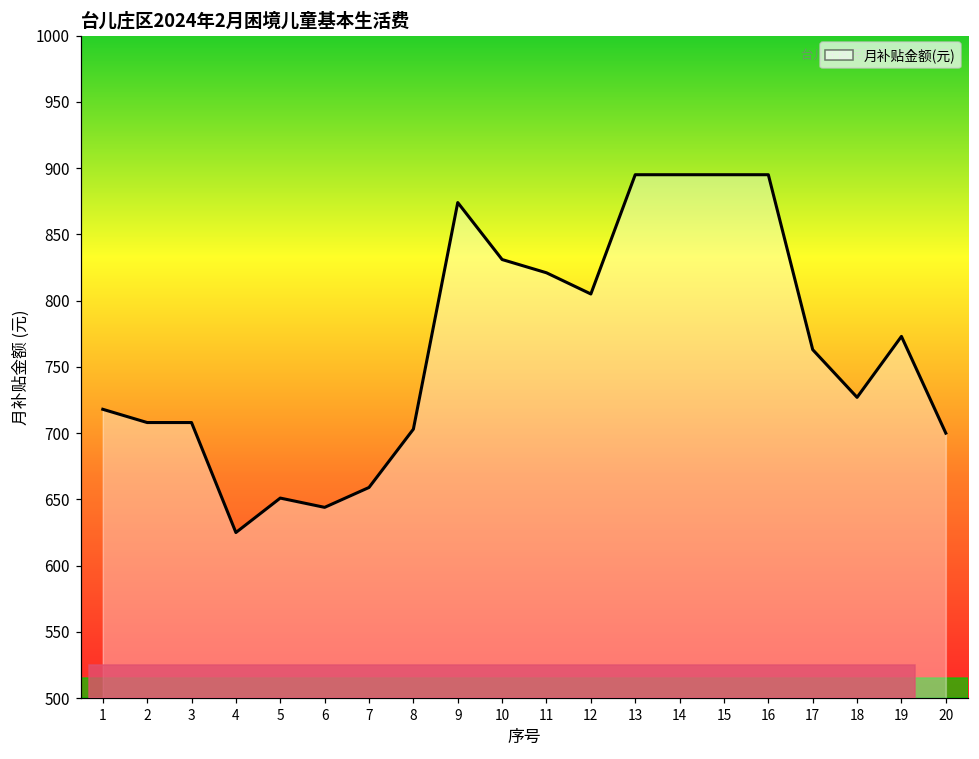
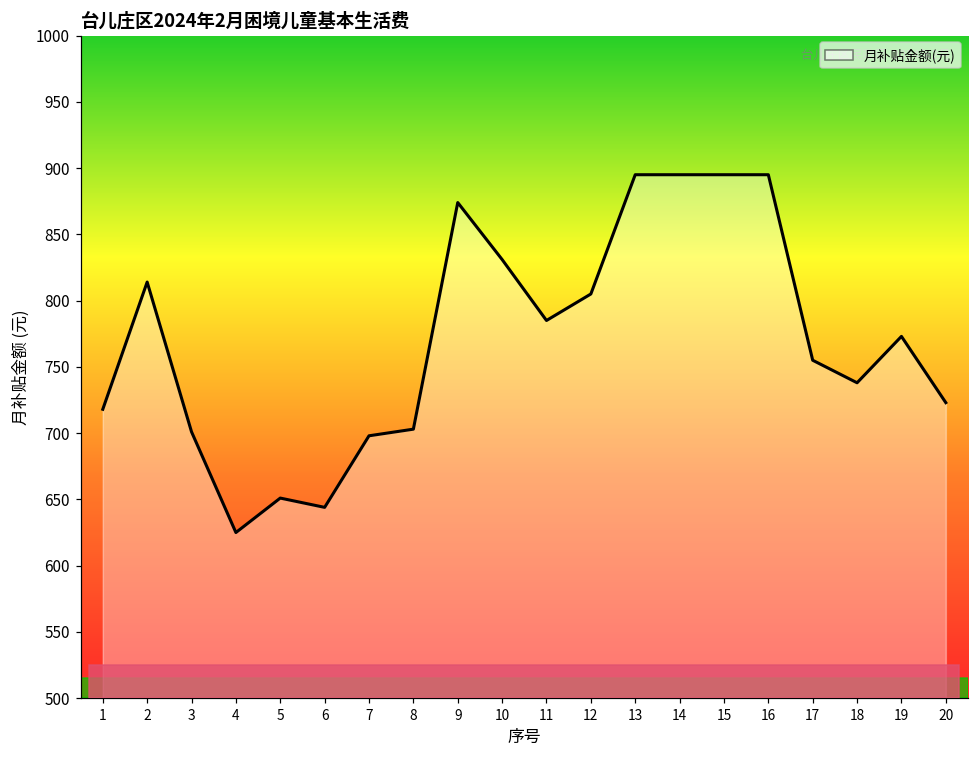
  {
    "1": 718,
-   "2": 708,
-   "3": 708,
+   "2": 814,
+   "3": 701,
    "4": 625,
    "5": 651,
    "6": 644,
-   "7": 659,
+   "7": 698,
    "8": 703,
    "9": 874,
    "10": 831,
-   "11": 821,
+   "11": 785,
    "12": 805,
    "13": 895,
    "14": 895,
    "15": 895,
    "16": 895,
-   "17": 763,
-   "18": 727,
+   "17": 755,
+   "18": 738,
    "19": 773,
-   "20": 700
+   "20": 723
  }
